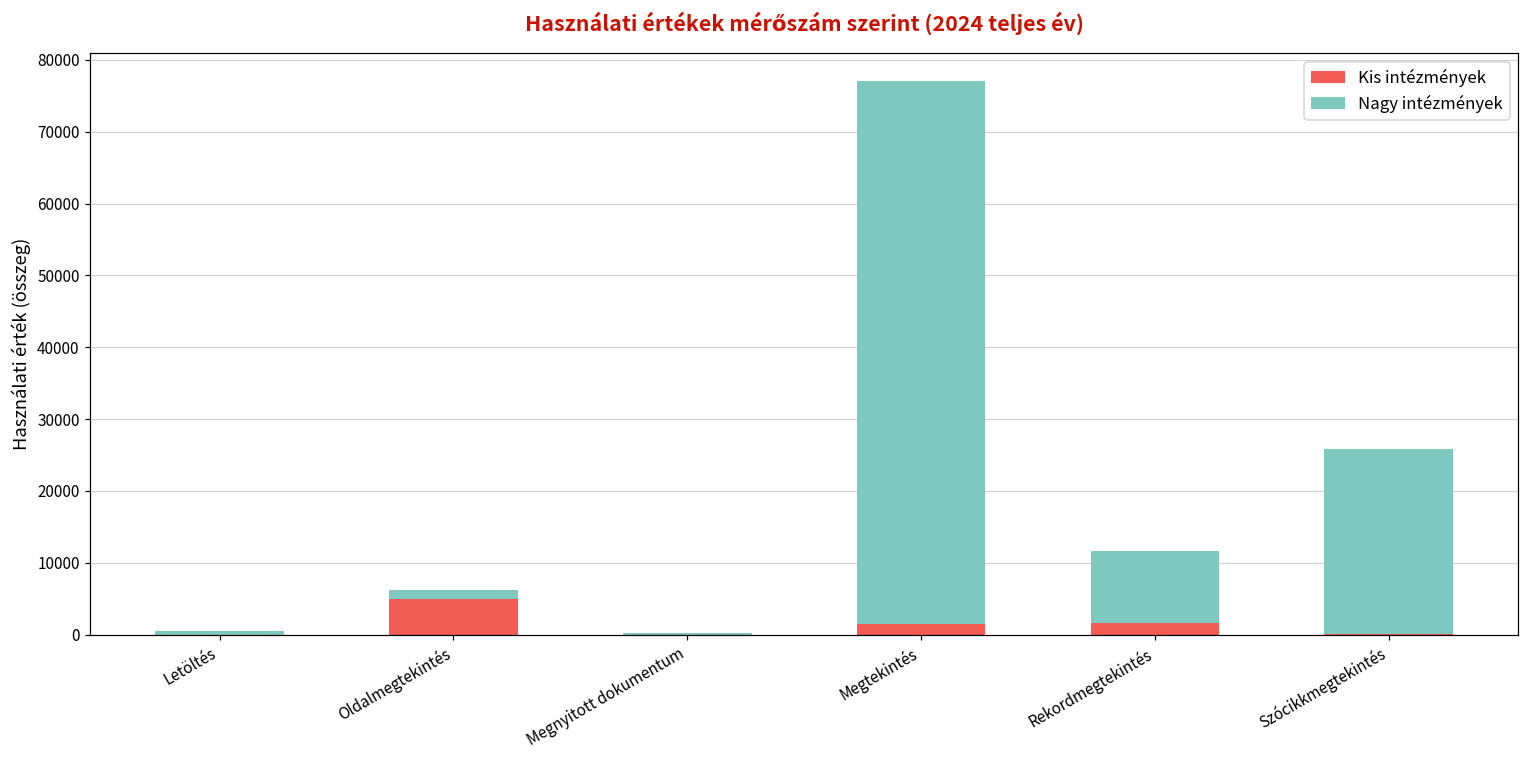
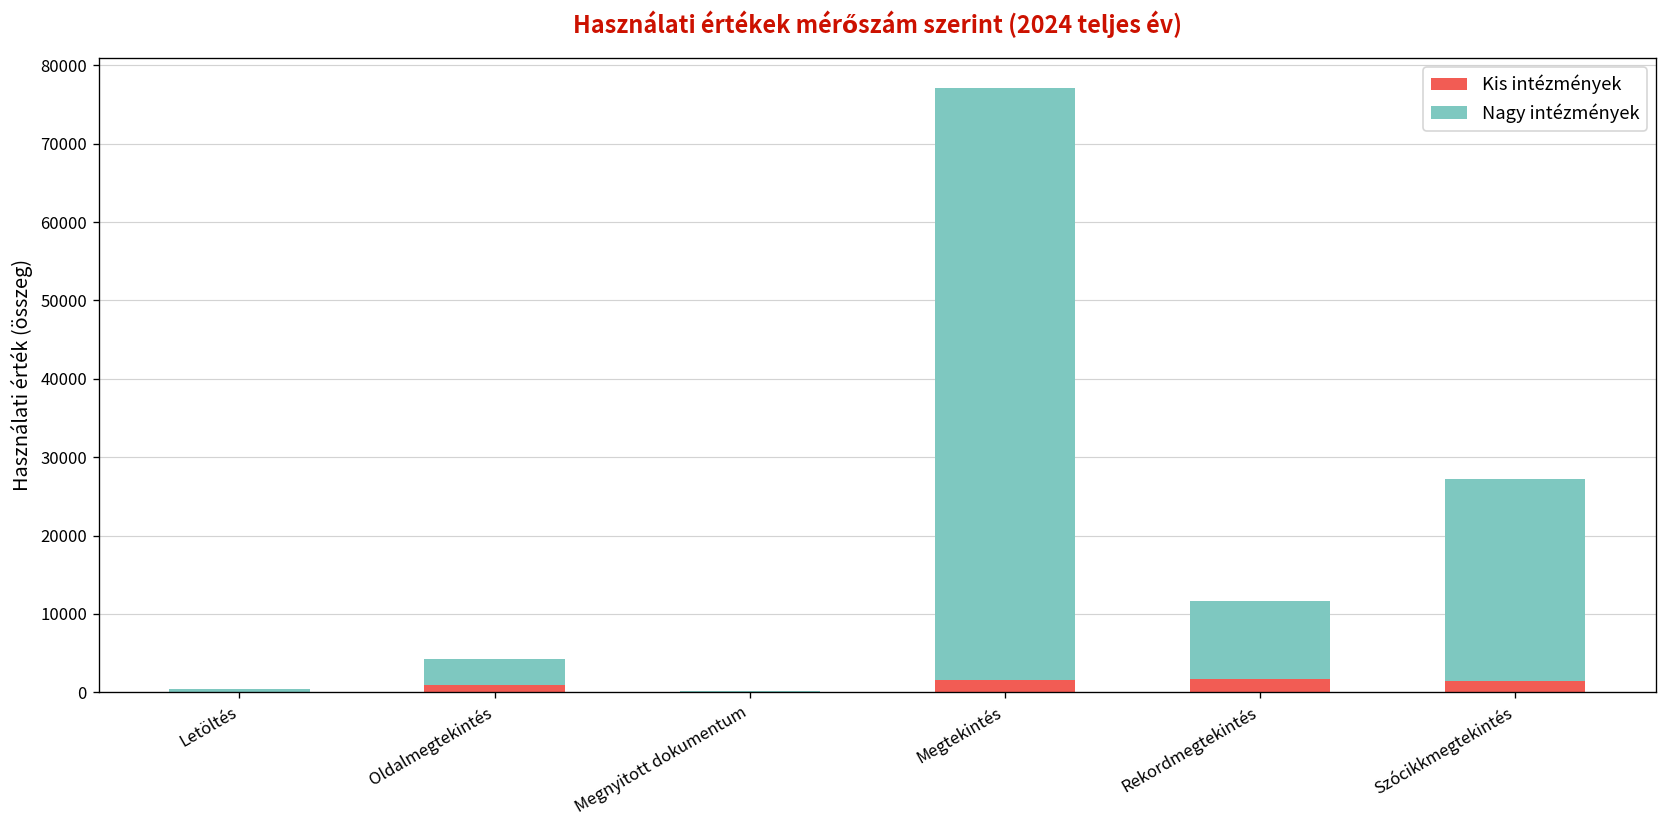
  {
    "Kis intézmények": {
-     "Oldalmegtekintés": 5000,
+     "Oldalmegtekintés": 1000,
      "Megtekintés": 2000,
      "Rekordmegtekintés": 2000,
-     "Szócikkmegtekintés": 0
+     "Szócikkmegtekintés": 1000
    },
    "Nagy intézmények": {
      "Letöltés": 0,
-     "Oldalmegtekintés": 1000,
+     "Oldalmegtekintés": 3000,
      "Megtekintés": 76000,
      "Rekordmegtekintés": 10000,
      "Szócikkmegtekintés": 26000
    }
  }
